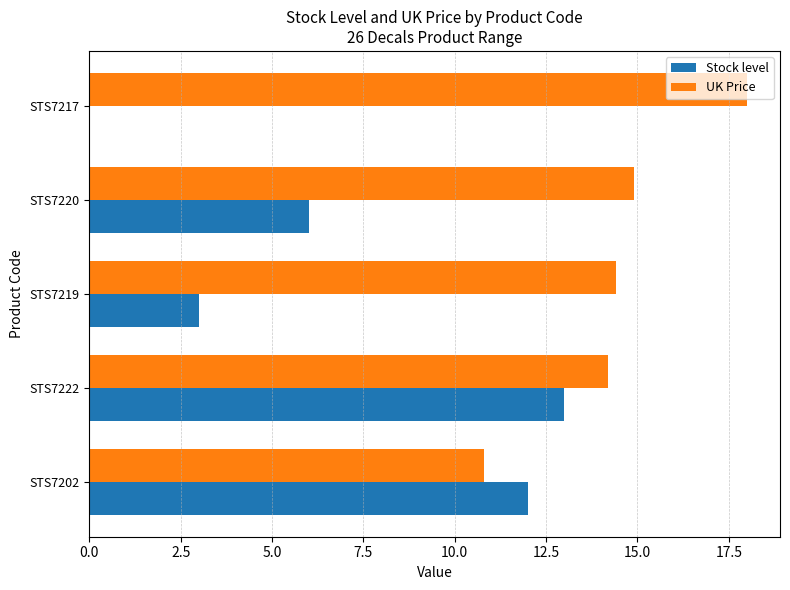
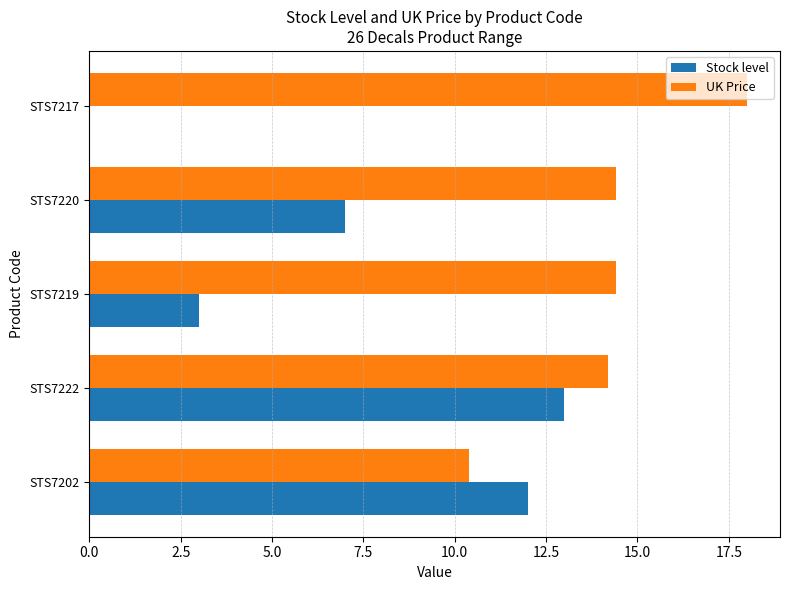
  {
    "Stock level": {
      "STS7217": 0,
-     "STS7220": 6,
+     "STS7220": 7,
      "STS7219": 3,
      "STS7222": 13,
      "STS7202": 12
    },
    "UK Price": {
-     "STS7220": 14.9,
+     "STS7220": 14.4,
      "STS7219": 14.4,
      "STS7222": 14.2,
-     "STS7202": 10.8
+     "STS7202": 10.4
    }
  }
